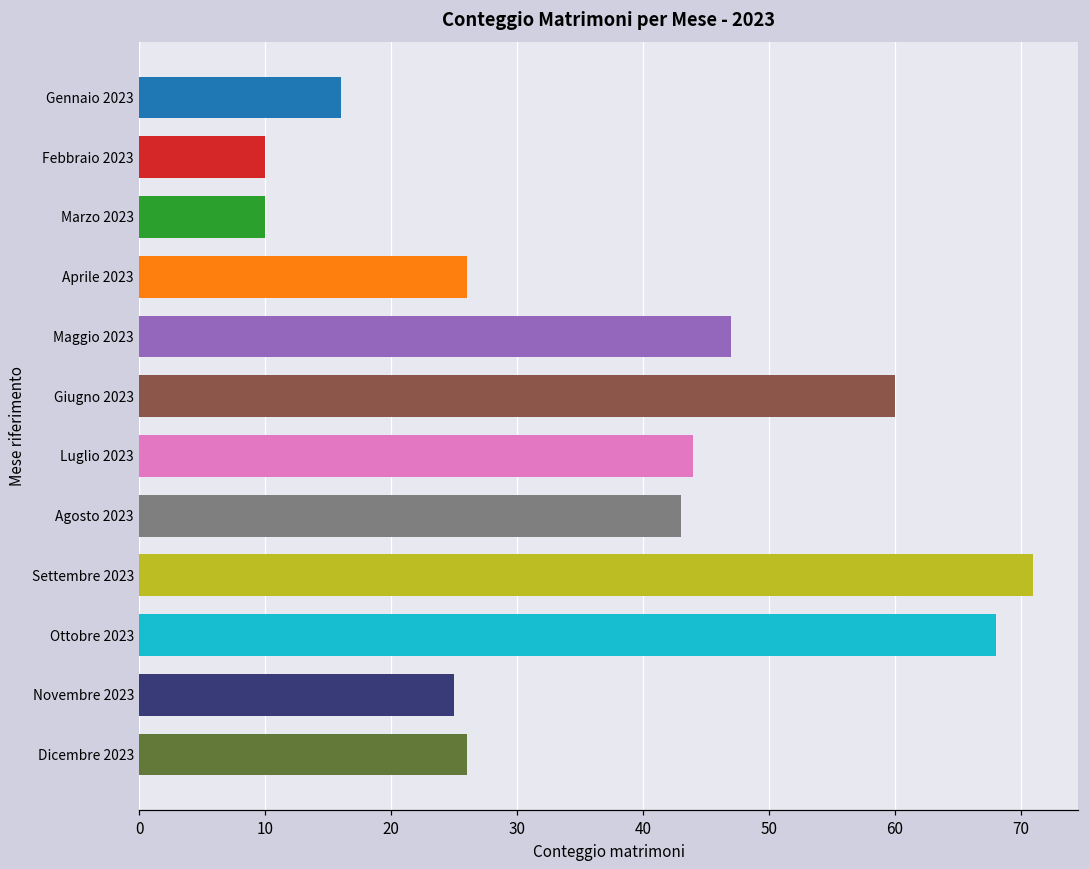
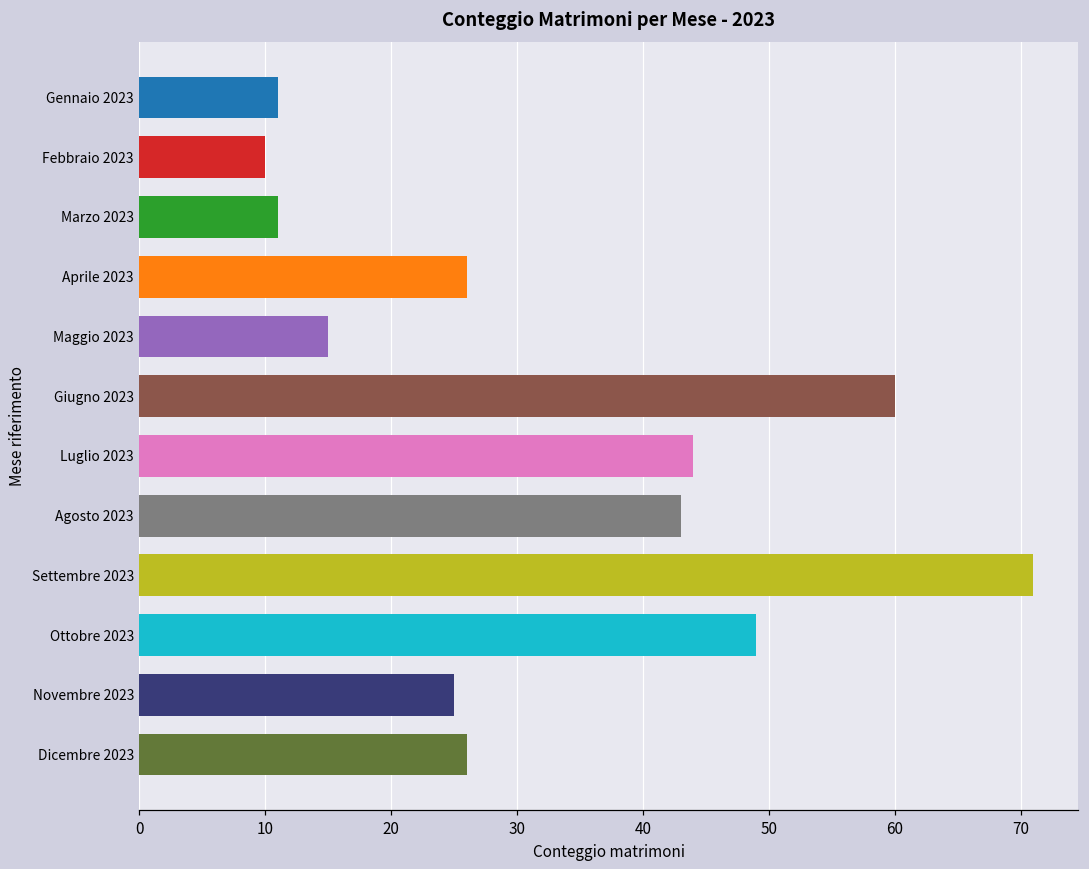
  {
-   "Gennaio 2023": 16,
+   "Gennaio 2023": 11,
    "Febbraio 2023": 10,
-   "Marzo 2023": 10,
+   "Marzo 2023": 11,
    "Aprile 2023": 26,
-   "Maggio 2023": 47,
+   "Maggio 2023": 15,
    "Giugno 2023": 60,
    "Luglio 2023": 44,
    "Agosto 2023": 43,
    "Settembre 2023": 71,
-   "Ottobre 2023": 68,
+   "Ottobre 2023": 49,
    "Novembre 2023": 25,
    "Dicembre 2023": 26
  }
